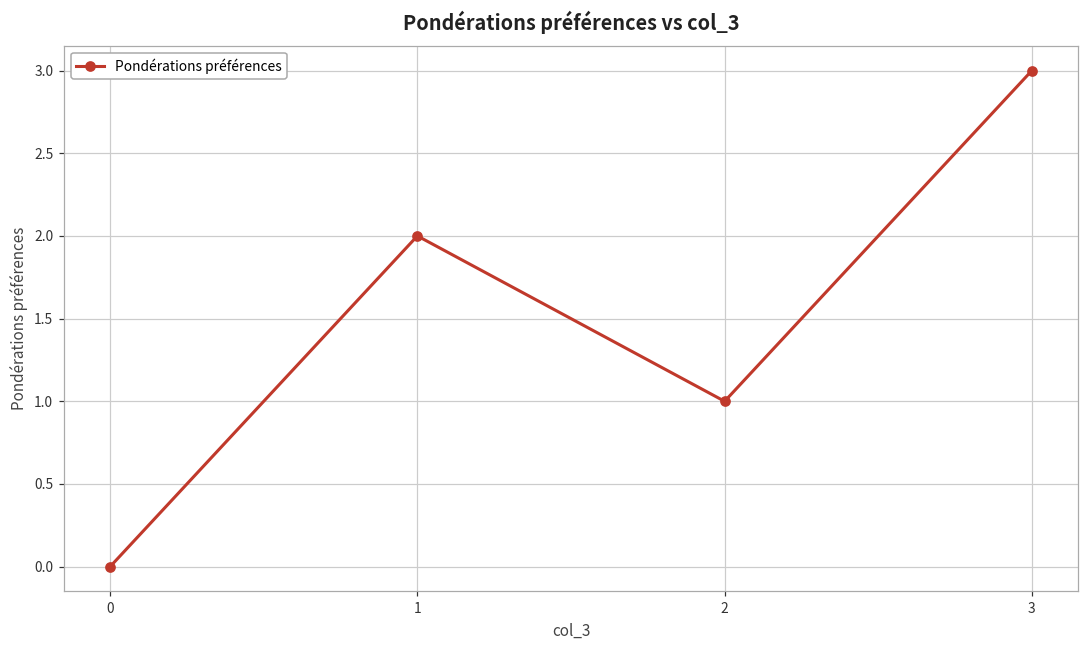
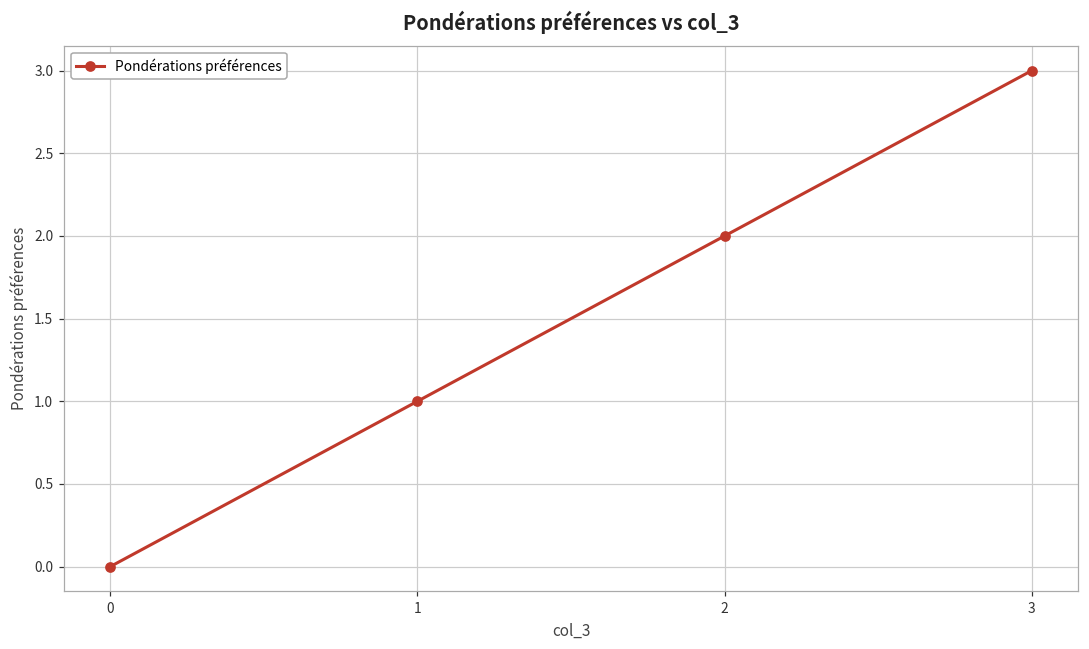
  {
    "0": 0,
-   "1": 2,
-   "2": 1,
+   "1": 1,
+   "2": 2,
    "3": 3
  }
